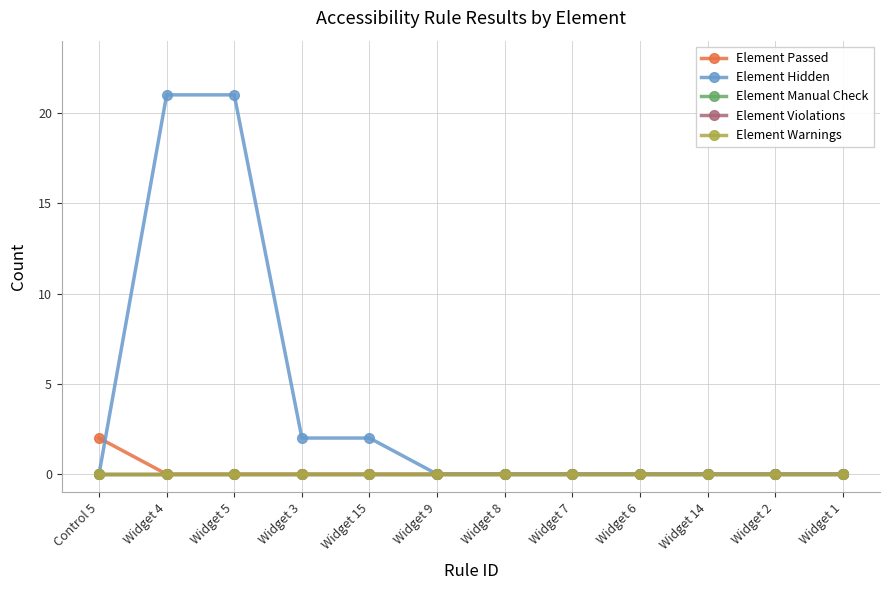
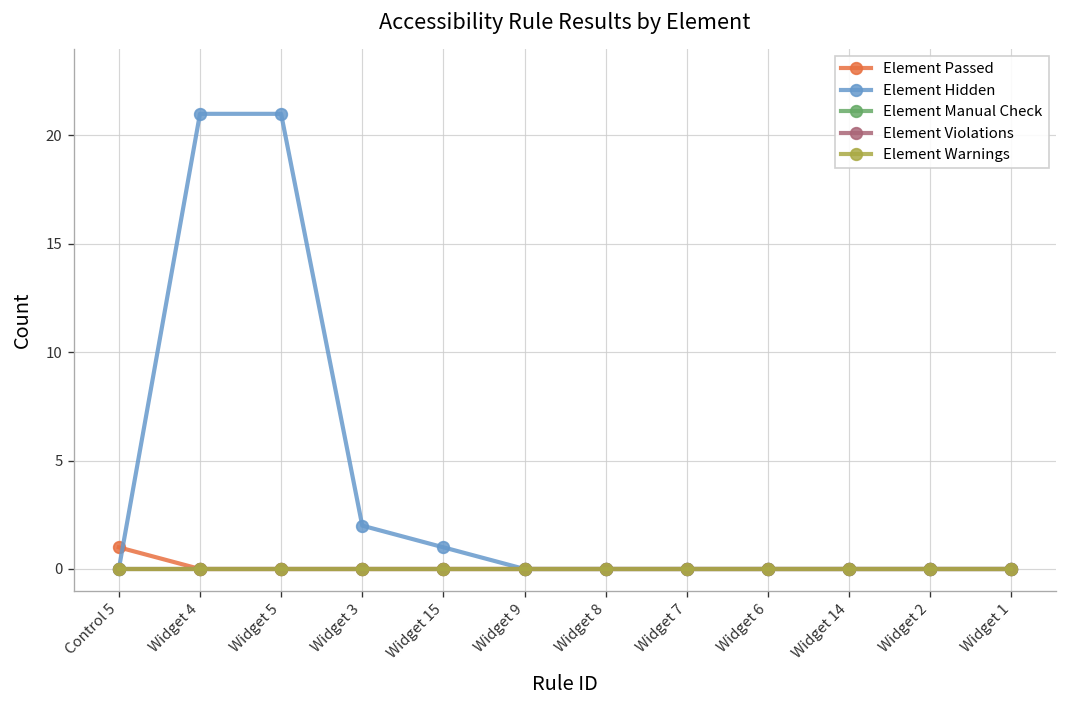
  {
    "Element Passed": {
-     "Control 5": 2
+     "Control 5": 1
    },
    "Element Hidden": {
      "Widget 4": 21,
      "Widget 5": 21,
      "Widget 3": 2,
-     "Widget 15": 2
+     "Widget 15": 1
    }
  }
